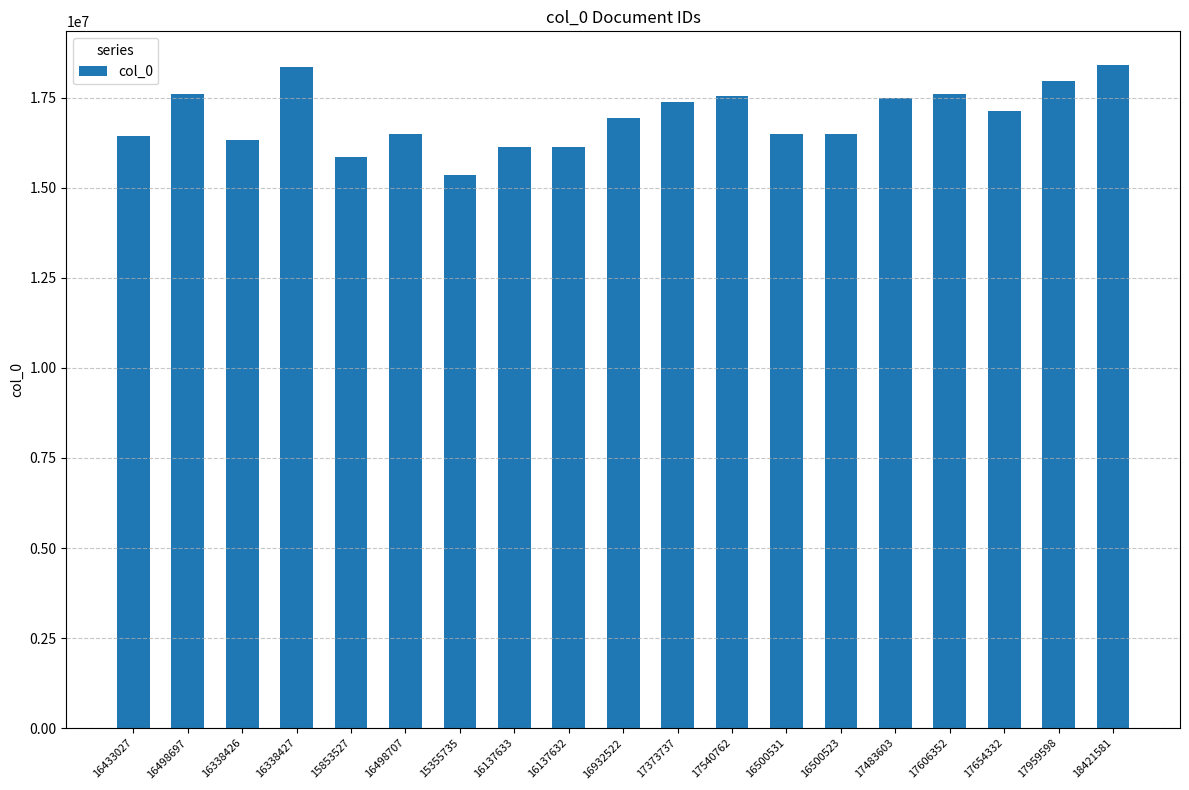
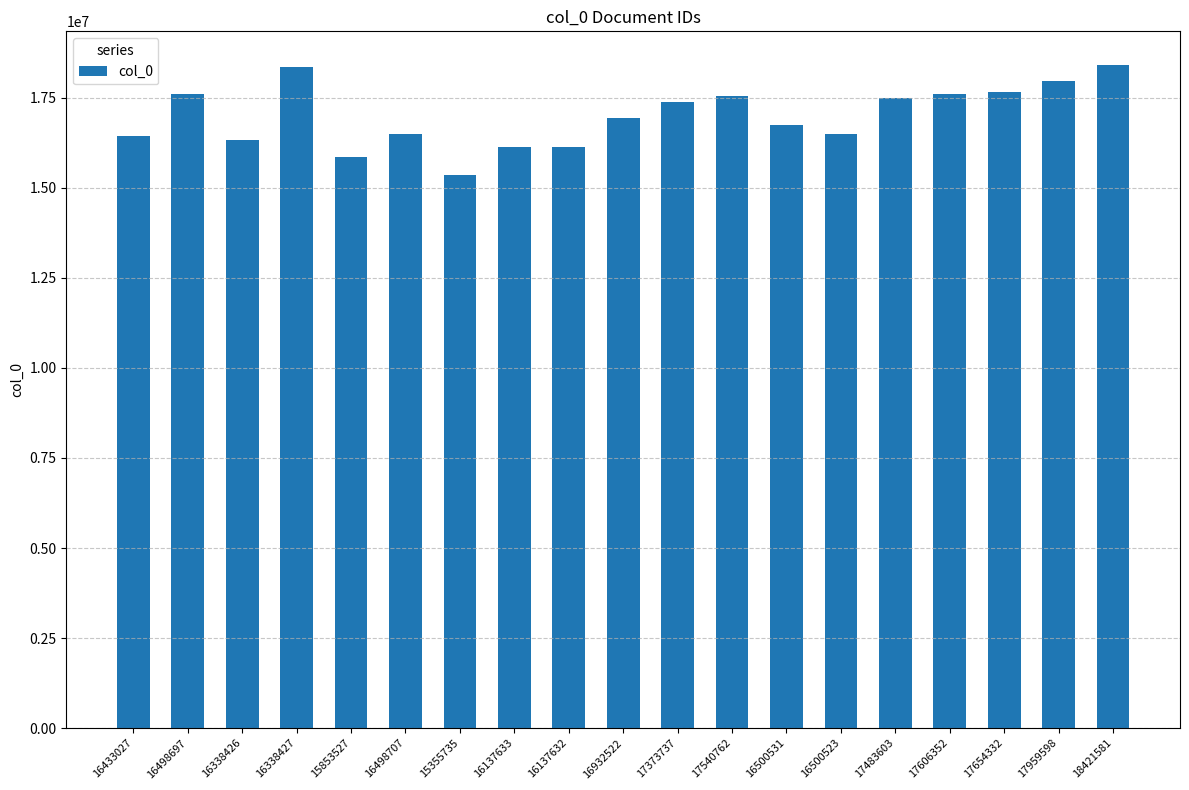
  {
    "16433027": 16400000,
    "16498697": 17600000,
    "16338426": 16300000,
    "16338427": 18300000,
    "15853527": 15900000,
    "16498707": 16500000,
    "15355735": 15400000,
    "16137633": 16100000,
    "16137632": 16100000,
    "16932522": 16900000,
    "17373737": 17400000,
    "17540762": 17500000,
-   "16500531": 16500000,
+   "16500531": 16700000,
    "16500523": 16500000,
    "17483603": 17500000,
    "17606352": 17600000,
-   "17654332": 17100000,
+   "17654332": 17700000,
    "17959598": 18000000,
    "18421581": 18400000
  }
